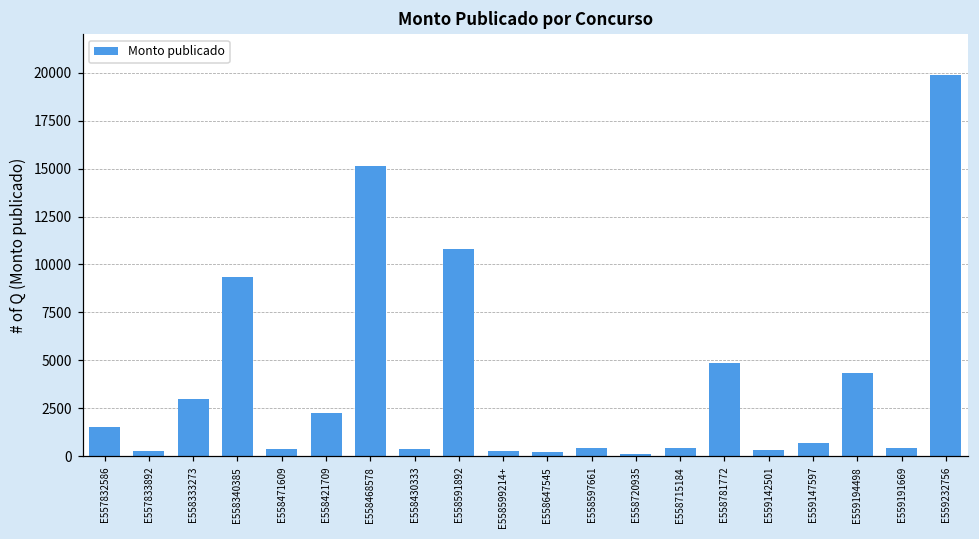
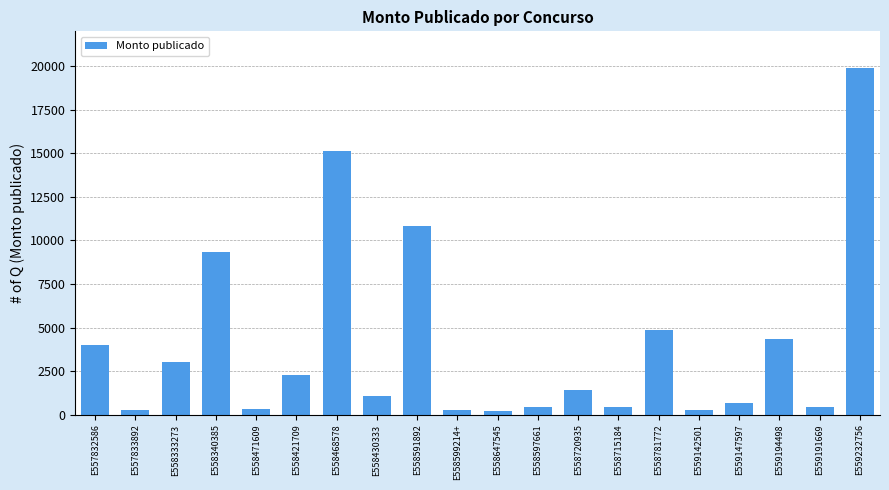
  {
-   "E557832586": 1500,
+   "E557832586": 4000,
    "E557833892": 300,
    "E558333273": 3000,
    "E558340385": 9300,
    "E558471609": 400,
    "E558421709": 2300,
    "E558468578": 15100,
-   "E558430333": 400,
+   "E558430333": 1100,
    "E558591892": 10800,
    "E558599214+": 200,
    "E558647545": 200,
    "E558597661": 400,
-   "E558720935": 100,
+   "E558720935": 1400,
    "E558715184": 400,
    "E558781772": 4900,
    "E559142501": 300,
    "E559147597": 700,
    "E559194498": 4300,
    "E559191669": 400,
    "E559232756": 19900
  }
